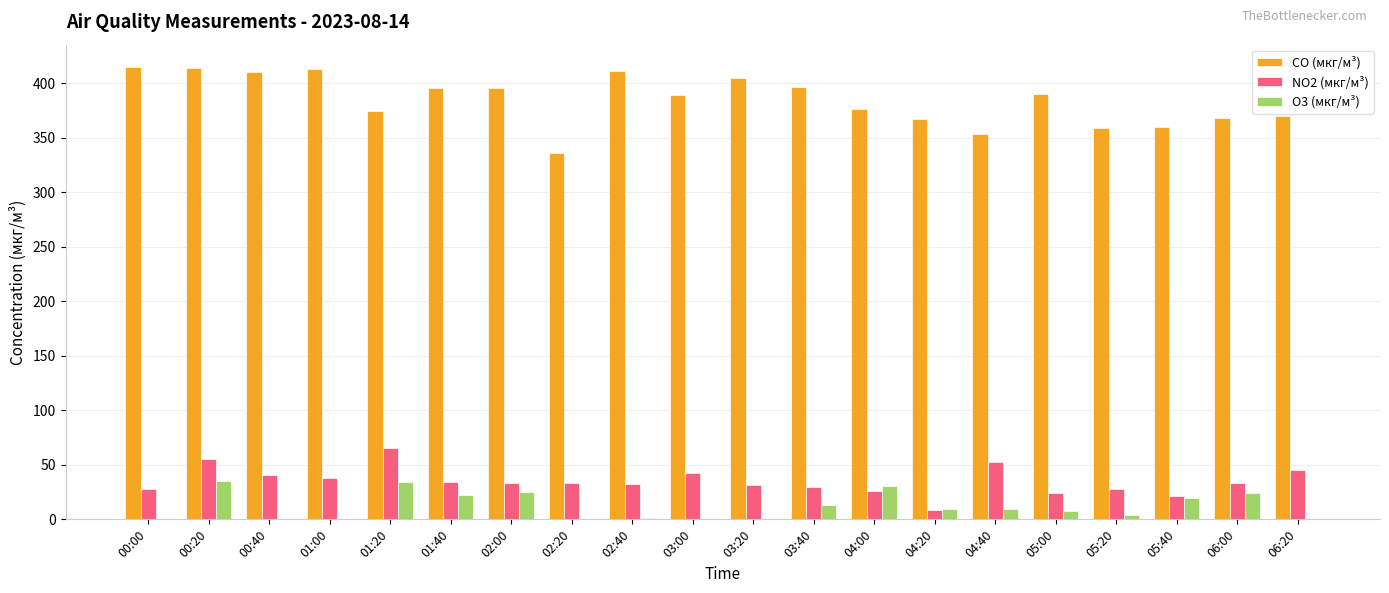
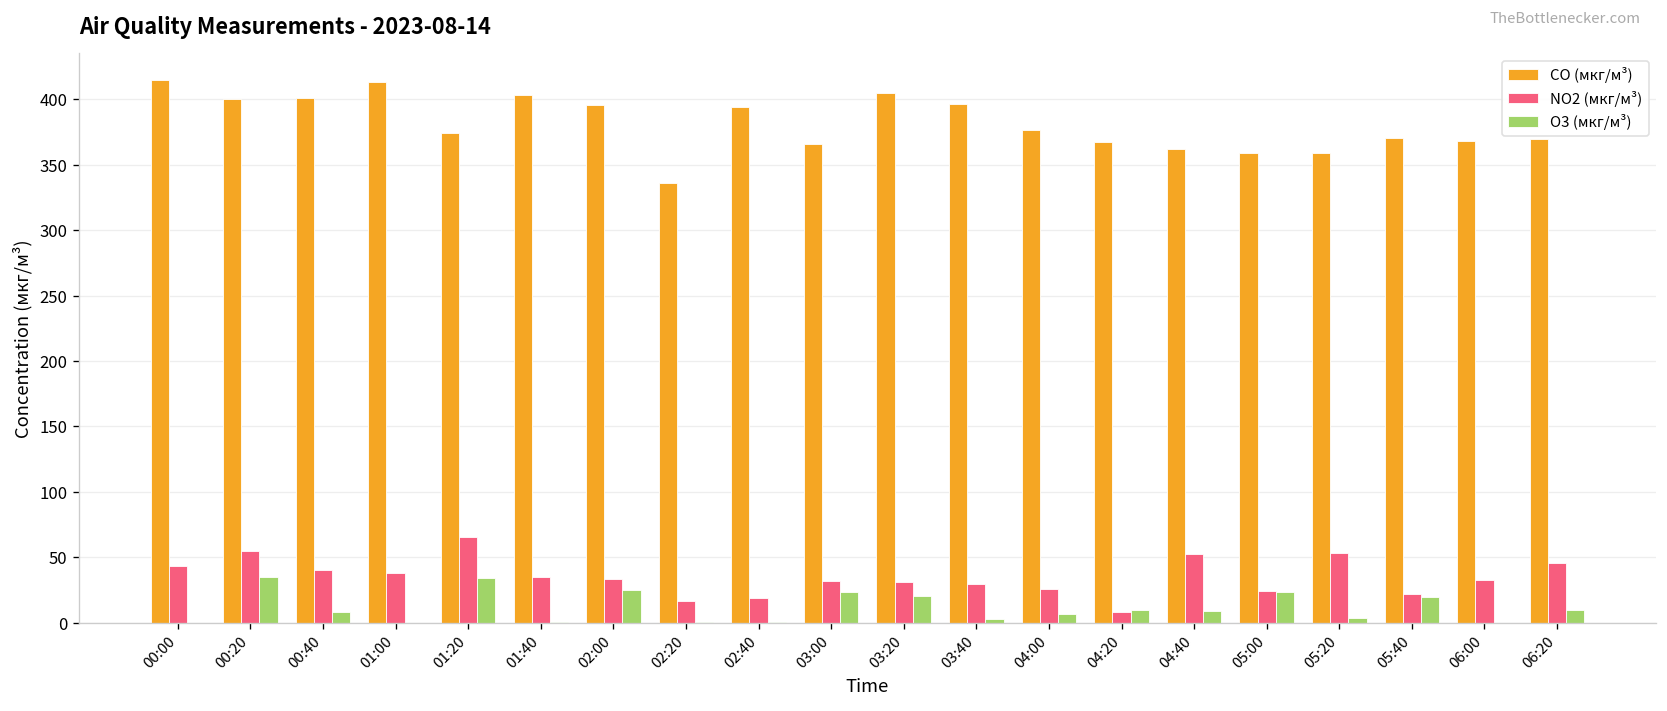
  {
    "CO (мкг/м³)": {
      "00:00": 415,
-     "00:20": 414,
-     "00:40": 410,
+     "00:20": 400,
+     "00:40": 401,
      "01:00": 413,
      "01:20": 374,
-     "01:40": 396,
+     "01:40": 403,
      "02:00": 396,
      "02:20": 336,
-     "02:40": 411,
-     "03:00": 389,
+     "02:40": 394,
+     "03:00": 366,
      "03:20": 405,
      "03:40": 396,
      "04:00": 377,
      "04:20": 367,
-     "04:40": 353,
-     "05:00": 390,
+     "04:40": 362,
+     "05:00": 359,
      "05:20": 359,
-     "05:40": 360,
+     "05:40": 370,
      "06:00": 368,
      "06:20": 370
    },
    "NO2 (мкг/м³)": {
-     "00:00": 28,
+     "00:00": 43,
      "00:20": 55,
      "00:40": 41,
      "01:00": 38,
      "01:20": 65,
      "01:40": 35,
      "02:00": 34,
-     "02:20": 33,
-     "02:40": 32,
-     "03:00": 42,
+     "02:20": 16,
+     "02:40": 19,
+     "03:00": 32,
      "03:20": 31,
      "03:40": 29,
      "04:00": 26,
      "04:20": 8,
      "04:40": 53,
      "05:00": 24,
-     "05:20": 27,
+     "05:20": 53,
      "05:40": 22,
      "06:00": 33,
      "06:20": 45
    },
    "O3 (мкг/м³)": {
      "00:00": 0,
      "00:20": 35,
-     "00:40": 0,
+     "00:40": 8,
      "01:00": 0,
      "01:20": 34,
-     "01:40": 23,
+     "01:40": 0,
      "02:00": 25,
-     "03:00": 0,
-     "03:20": 1,
-     "03:40": 13,
-     "04:00": 31,
+     "03:00": 23,
+     "03:20": 20,
+     "03:40": 3,
+     "04:00": 6,
      "04:20": 9,
      "04:40": 9,
-     "05:00": 7,
+     "05:00": 24,
      "05:20": 4,
      "05:40": 19,
-     "06:00": 24,
-     "06:20": 0
+     "06:00": 0,
+     "06:20": 10
    }
  }
